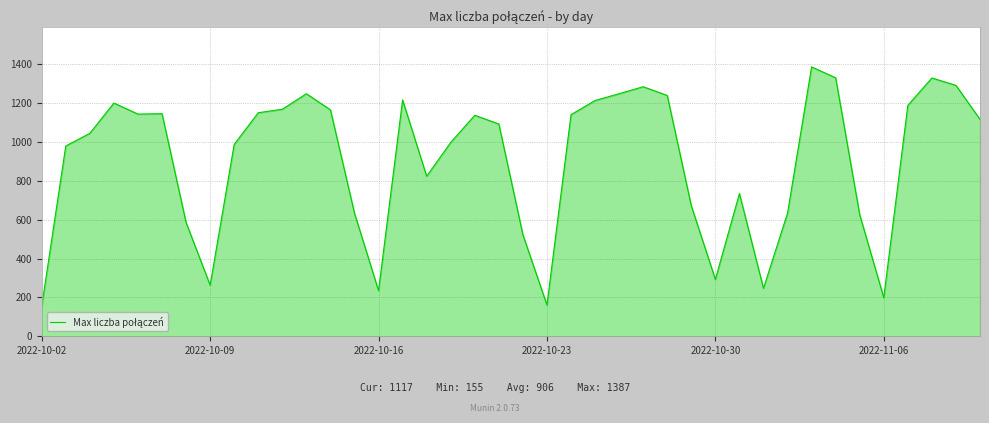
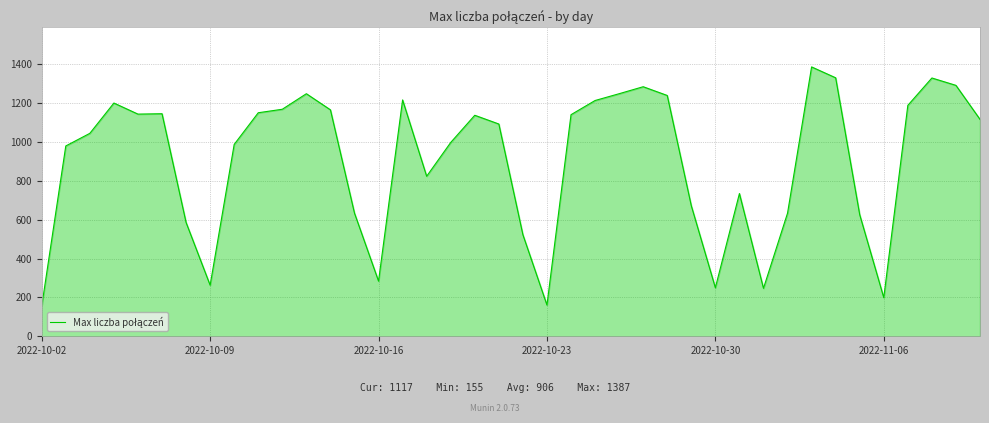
  {
    "2022-10-02": 160,
    "2022-10-09": 260,
-   "2022-10-16": 240,
+   "2022-10-16": 280,
    "2022-10-23": 160,
-   "2022-10-30": 290,
+   "2022-10-30": 250,
    "2022-11-06": 200
  }
